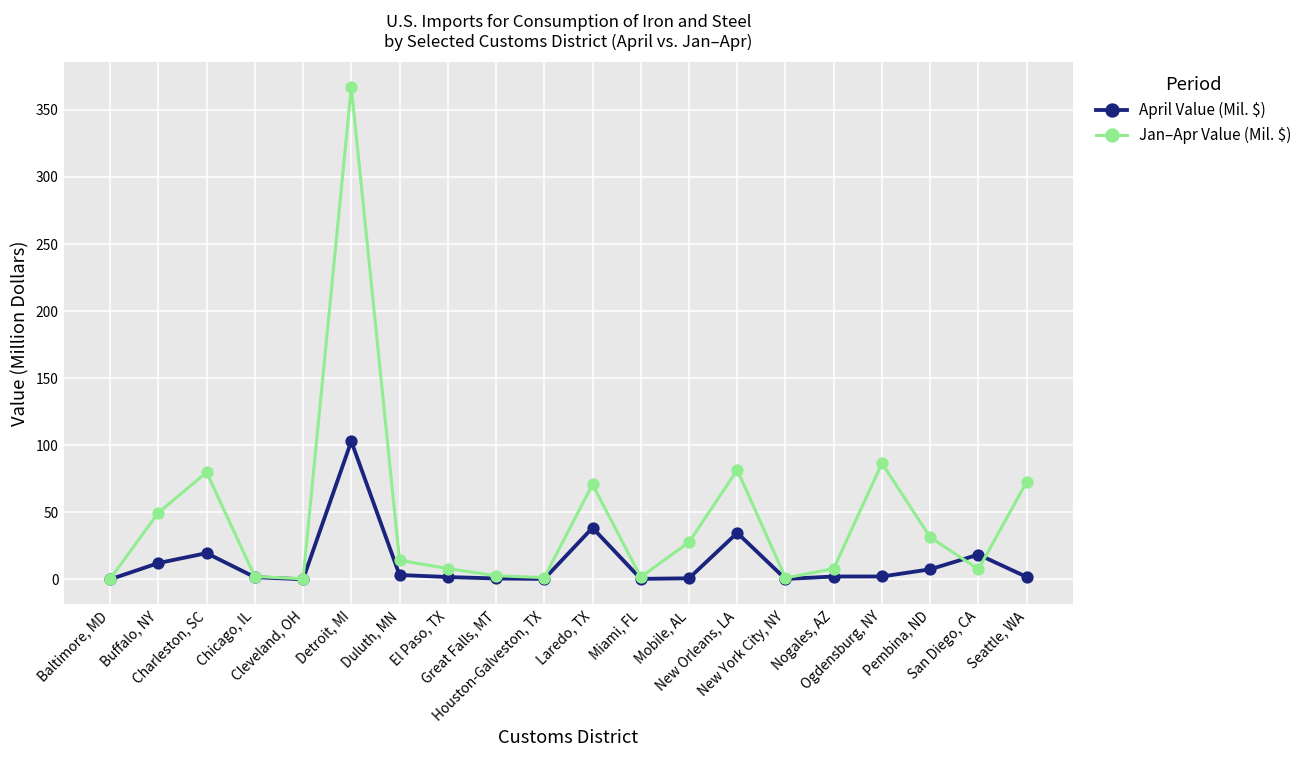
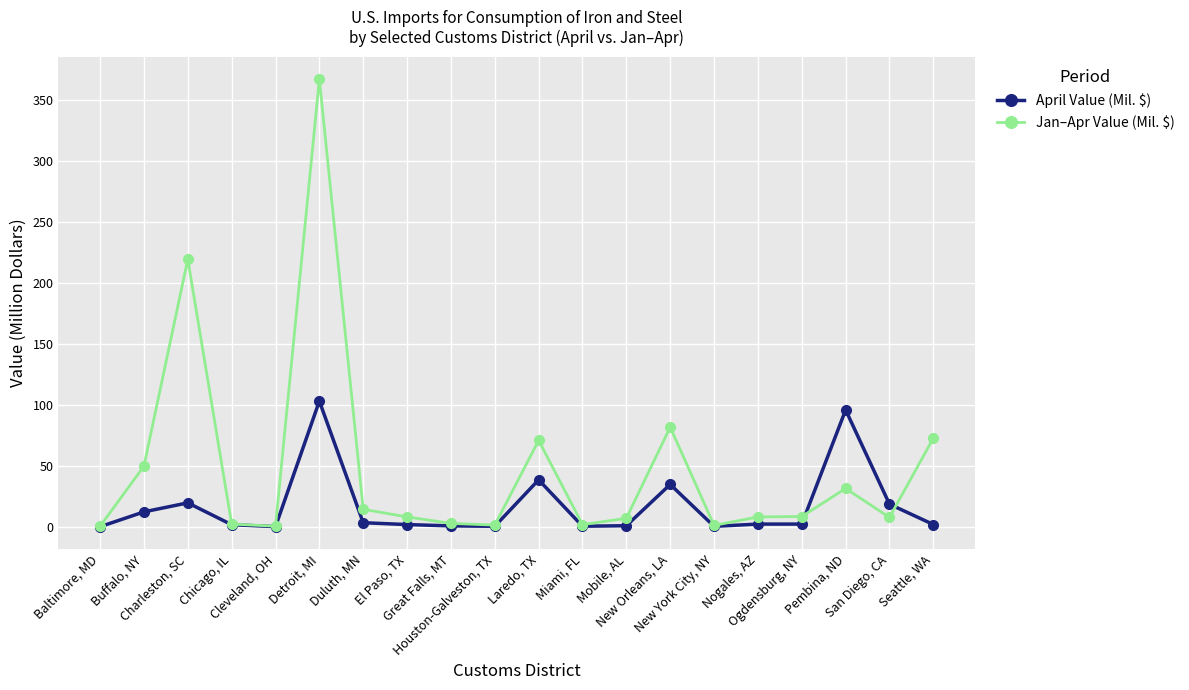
  {
    "April Value (Mil. $)": {
      "Buffalo, NY": 12,
      "Charleston, SC": 20,
      "Detroit, MI": 103,
      "Duluth, MN": 3,
      "El Paso, TX": 2,
      "Laredo, TX": 38,
      "Mobile, AL": 1,
      "New Orleans, LA": 35,
      "Nogales, AZ": 2,
      "Ogdensburg, NY": 2,
-     "Pembina, ND": 8,
+     "Pembina, ND": 96,
      "San Diego, CA": 19,
      "Seattle, WA": 2
    },
    "Jan–Apr Value (Mil. $)": {
      "Buffalo, NY": 50,
-     "Charleston, SC": 80,
+     "Charleston, SC": 219,
      "Detroit, MI": 367,
      "Duluth, MN": 14,
      "El Paso, TX": 8,
      "Laredo, TX": 71,
-     "Mobile, AL": 28,
+     "Mobile, AL": 7,
      "New Orleans, LA": 82,
      "Nogales, AZ": 8,
-     "Ogdensburg, NY": 87,
+     "Ogdensburg, NY": 8,
      "Pembina, ND": 31,
      "San Diego, CA": 8,
      "Seattle, WA": 73
    }
  }
